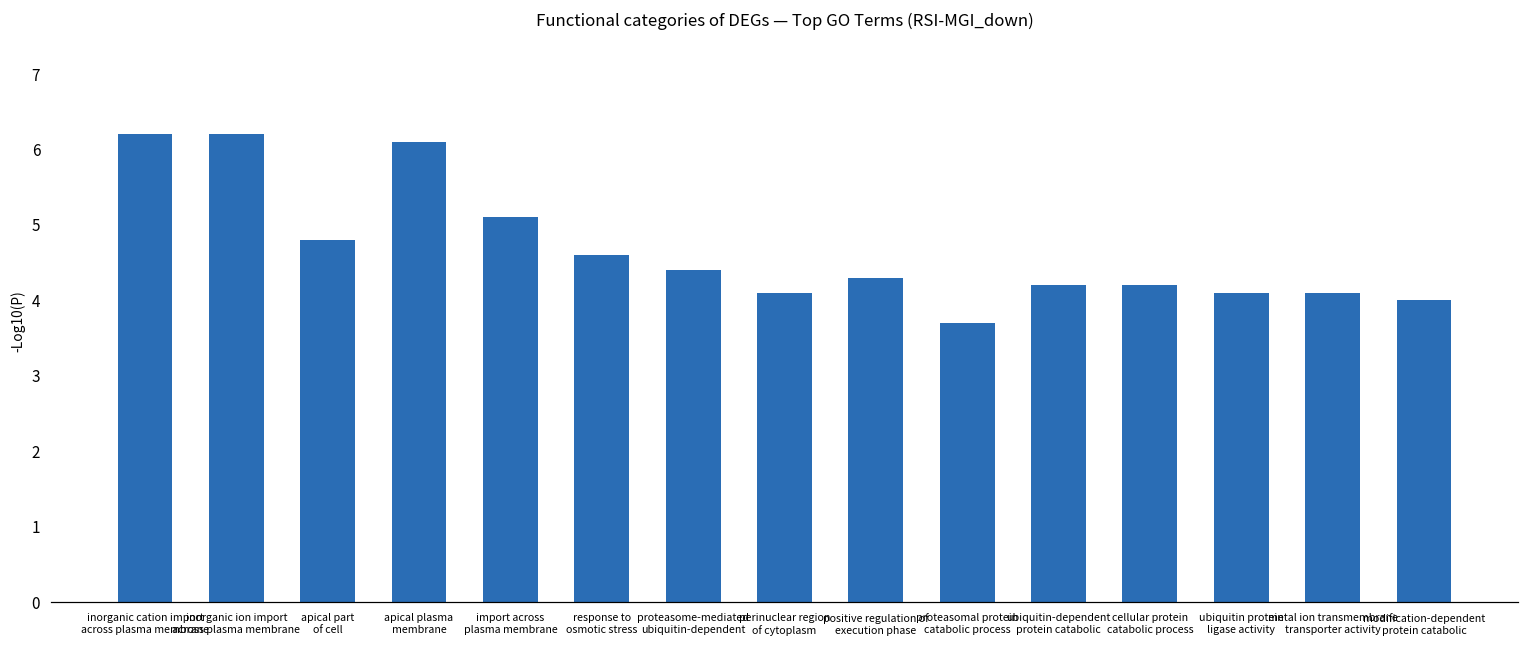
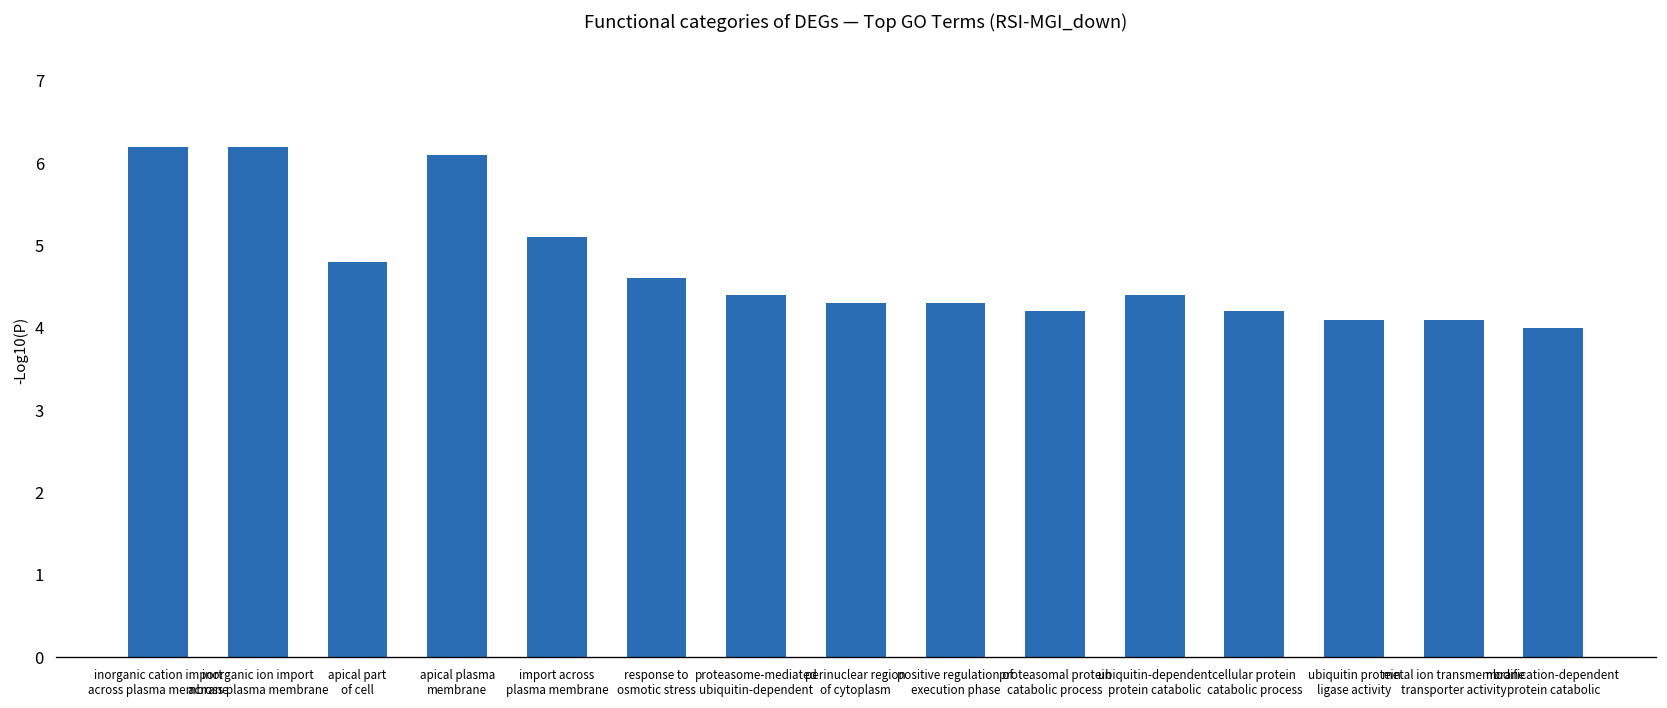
  {
    "apical part of cell": 4.8,
    "apical plasma membrane": 6.1,
    "import across plasma membrane": 5.1,
    "response to osmotic stress": 4.6,
    "proteasome-mediated ubiquitin-dependent": 4.4,
-   "perinuclear region of cytoplasm": 4.1,
+   "perinuclear region of cytoplasm": 4.3,
    "positive regulation of execution phase": 4.3,
-   "proteasomal protein catabolic process": 3.7,
-   "ubiquitin-dependent protein catabolic": 4.2,
+   "proteasomal protein catabolic process": 4.2,
+   "ubiquitin-dependent protein catabolic": 4.4,
    "cellular protein catabolic process": 4.2
  }
